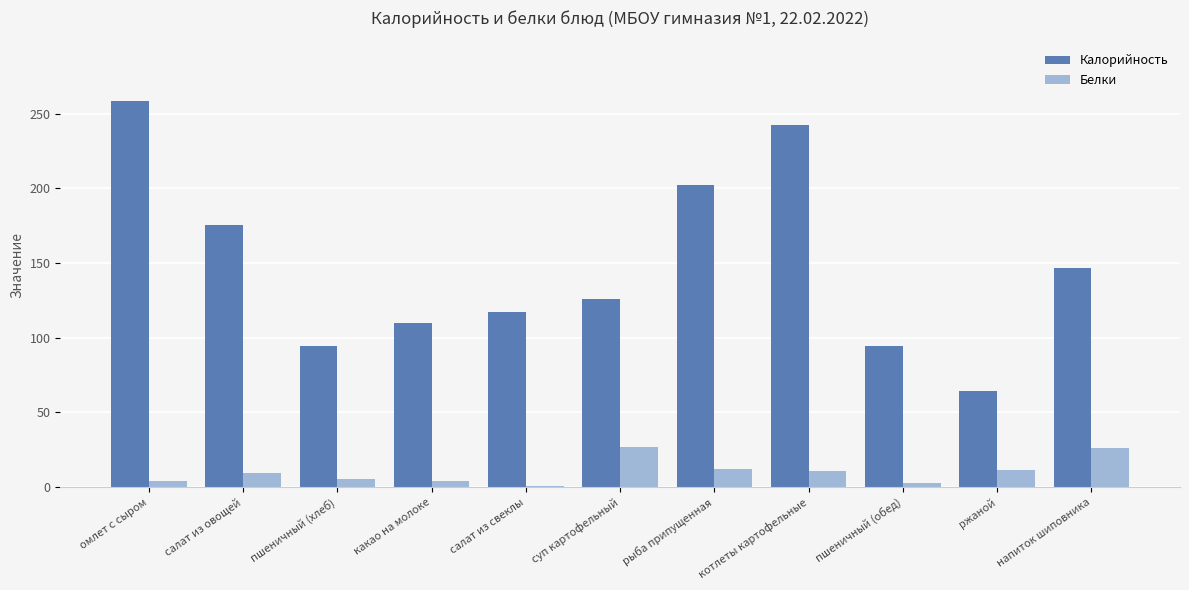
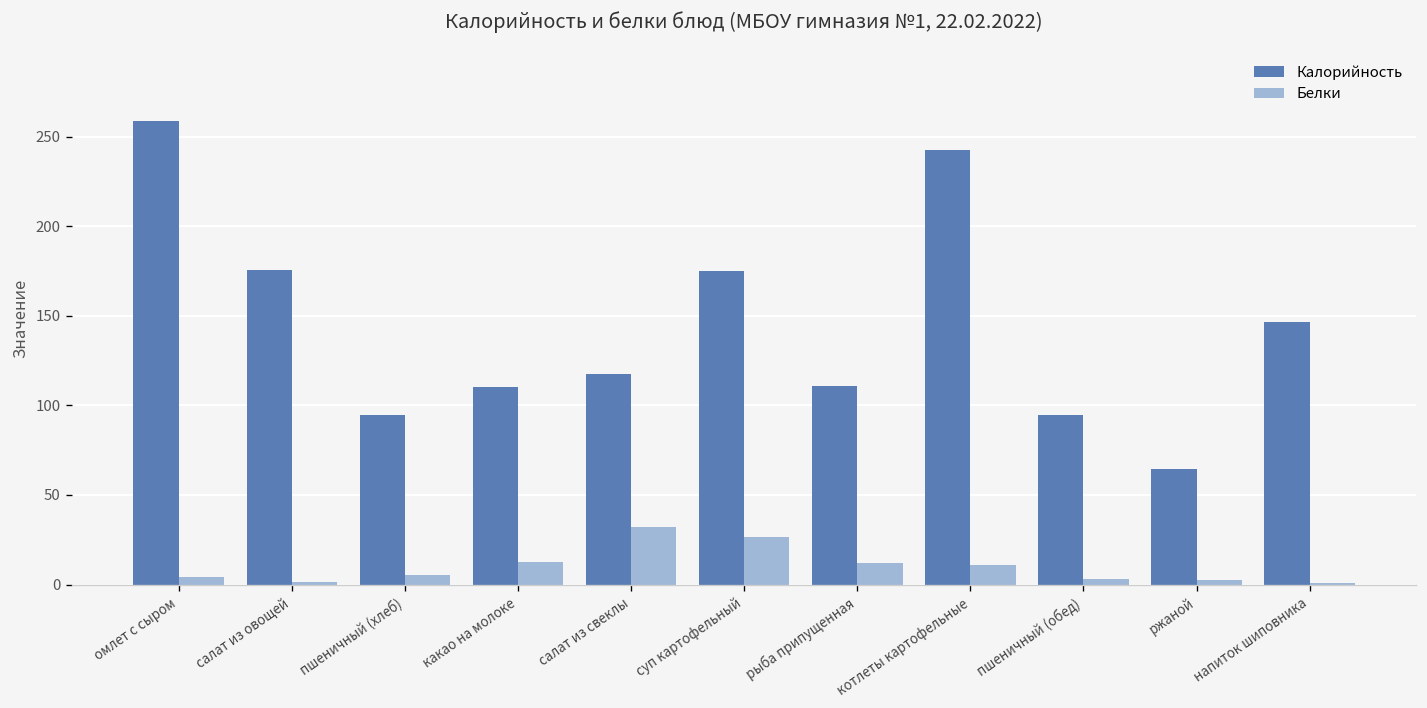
  {
    "Калорийность": {
      "омлет с сыром": 259,
      "салат из овощей": 175,
      "пшеничный (хлеб)": 95,
      "какао на молоке": 110,
      "салат из свеклы": 117,
-     "суп картофельный": 126,
-     "рыба припущенная": 202,
+     "суп картофельный": 175,
+     "рыба припущенная": 111,
      "котлеты картофельные": 242,
      "пшеничный (обед)": 95,
      "ржаной": 65,
      "напиток шиповника": 147
    },
    "Белки": {
      "омлет с сыром": 4,
-     "салат из овощей": 9,
+     "салат из овощей": 2,
      "пшеничный (хлеб)": 5,
-     "какао на молоке": 4,
-     "салат из свеклы": 1,
+     "какао на молоке": 12,
+     "салат из свеклы": 32,
      "суп картофельный": 27,
      "рыба припущенная": 12,
      "котлеты картофельные": 11,
      "пшеничный (обед)": 3,
-     "ржаной": 11,
-     "напиток шиповника": 26
+     "ржаной": 3,
+     "напиток шиповника": 1
    }
  }
